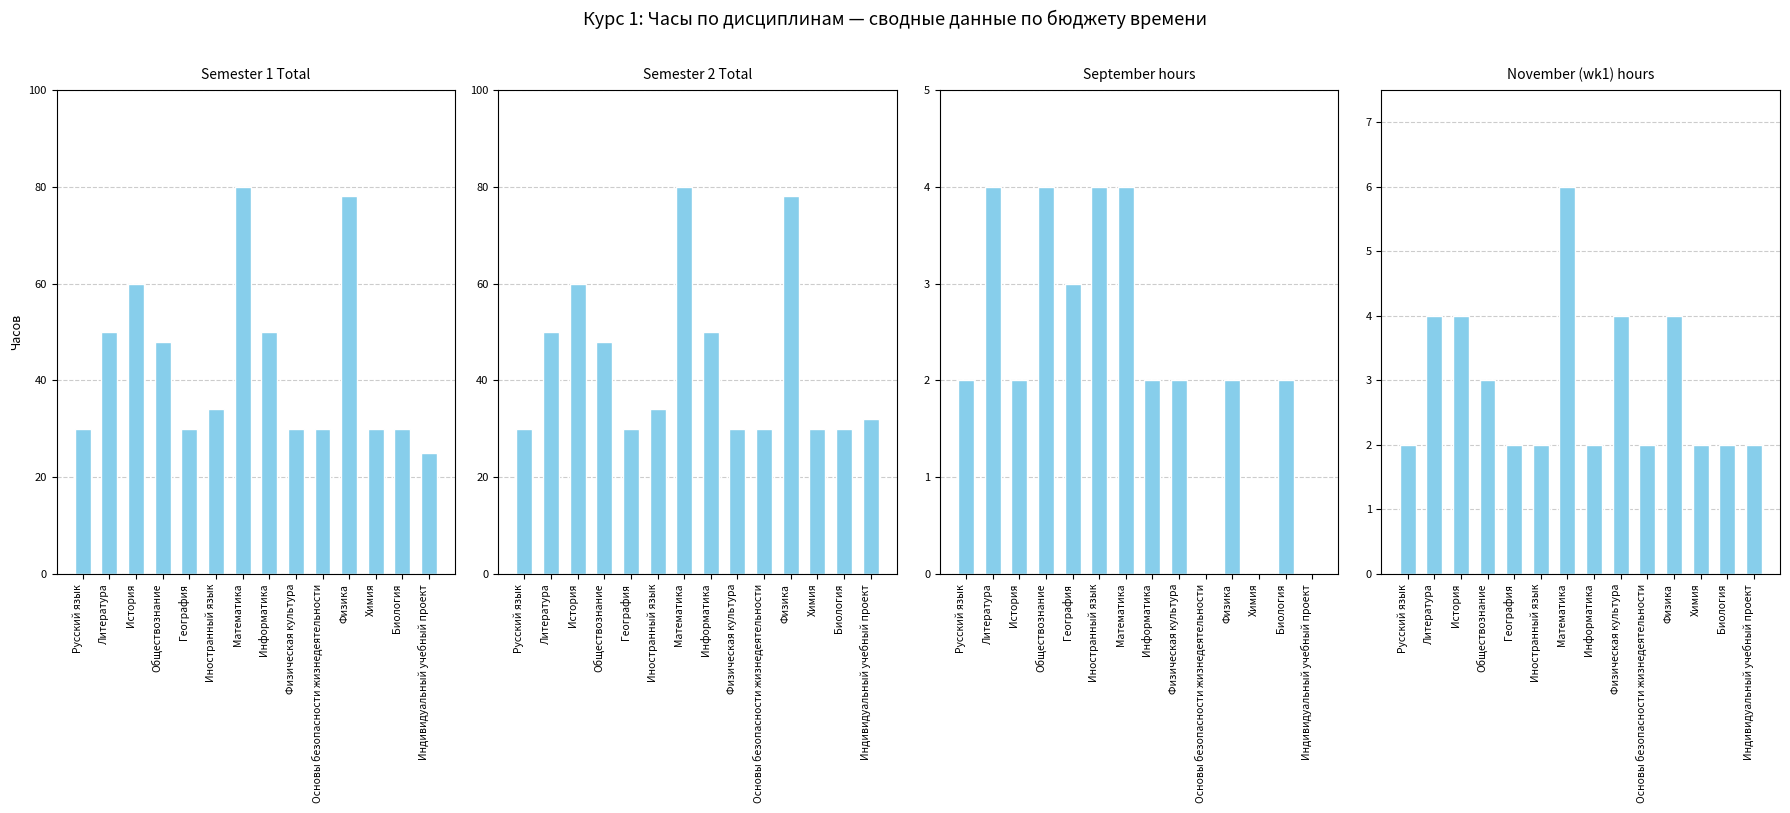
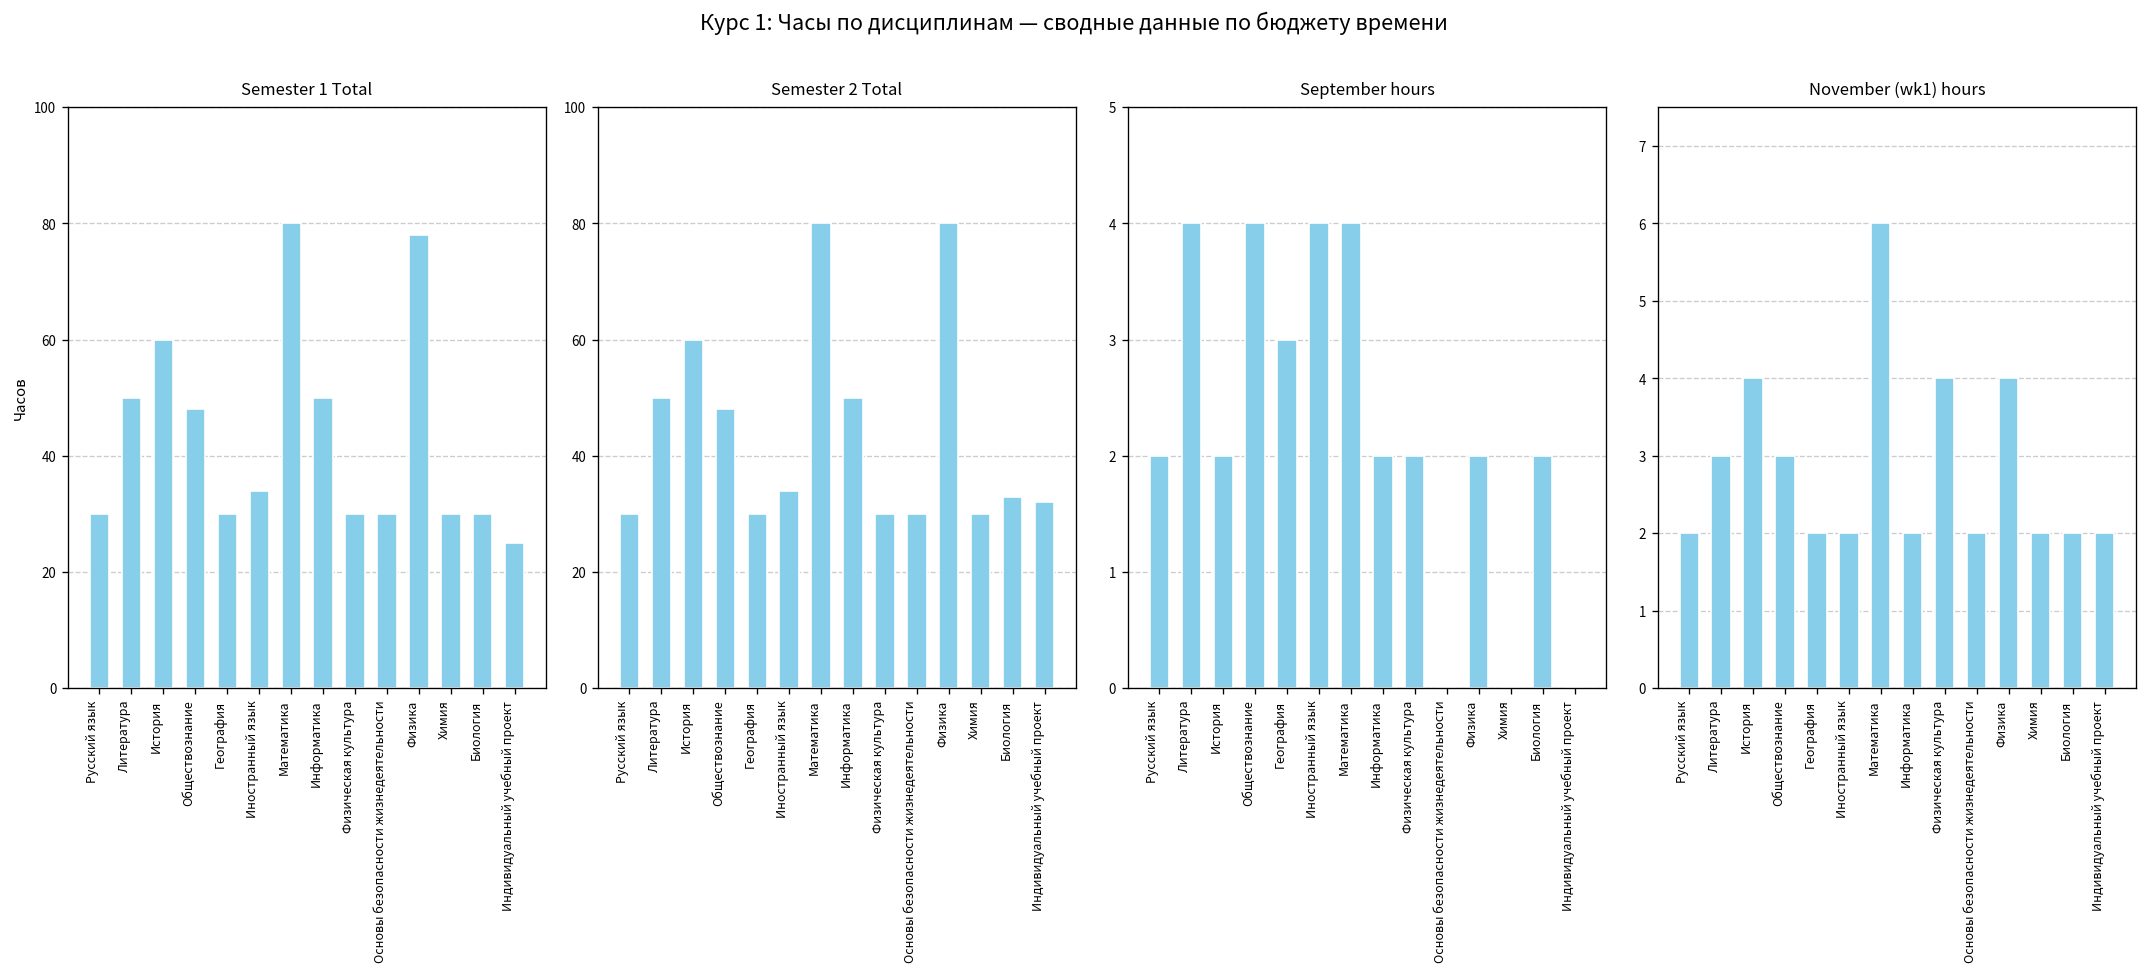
  {
    "Semester 1 Total": {
      "Русский язык": 30,
      "Литература": 50,
      "История": 60,
      "Обществознание": 48,
      "География": 30,
      "Иностранный язык": 34,
      "Математика": 80,
      "Информатика": 50,
      "Физическая культура": 30,
      "Основы безопасности жизнедеятельности": 30,
      "Физика": 78,
      "Химия": 30,
      "Биология": 30,
      "Индивидуальный учебный проект": 25
    },
    "Semester 2 Total": {
      "Русский язык": 30,
      "Литература": 50,
      "История": 60,
      "Обществознание": 48,
      "География": 30,
      "Иностранный язык": 34,
      "Математика": 80,
      "Информатика": 50,
      "Физическая культура": 30,
      "Основы безопасности жизнедеятельности": 30,
-     "Физика": 78,
+     "Физика": 80,
      "Химия": 30,
-     "Биология": 30,
+     "Биология": 33,
      "Индивидуальный учебный проект": 32
    },
    "September hours": {
      "Русский язык": 2.0,
      "Литература": 4.0,
      "История": 2.0,
      "Обществознание": 4.0,
      "География": 3.0,
      "Иностранный язык": 4.0,
      "Математика": 4.0,
      "Информатика": 2.0,
      "Физическая культура": 2.0,
      "Основы безопасности жизнедеятельности": 0.0,
      "Физика": 2.0,
      "Химия": 0.0,
      "Биология": 2.0,
      "Индивидуальный учебный проект": 0.0
    },
    "November (wk1) hours": {
      "Русский язык": 2,
-     "Литература": 4,
+     "Литература": 3,
      "История": 4,
      "Обществознание": 3,
      "География": 2,
      "Иностранный язык": 2,
      "Математика": 6,
      "Информатика": 2,
      "Физическая культура": 4,
      "Основы безопасности жизнедеятельности": 2,
      "Физика": 4,
      "Химия": 2,
      "Биология": 2,
      "Индивидуальный учебный проект": 2
    }
  }
